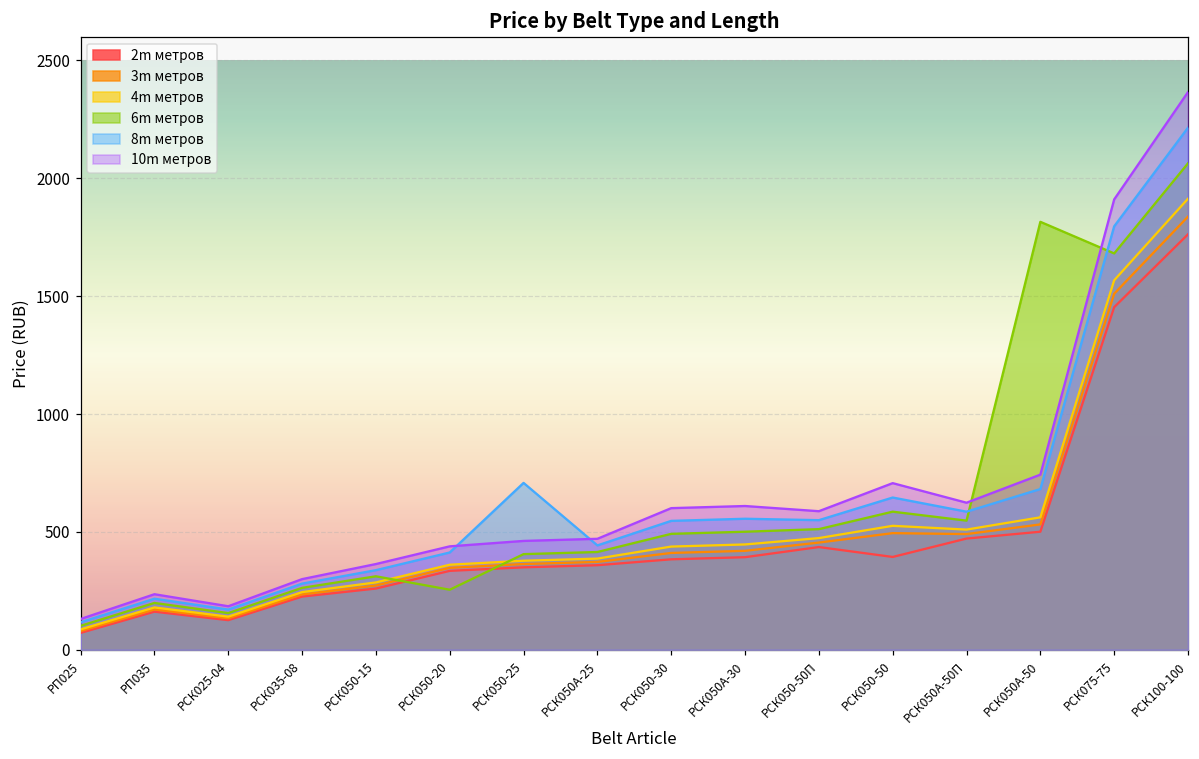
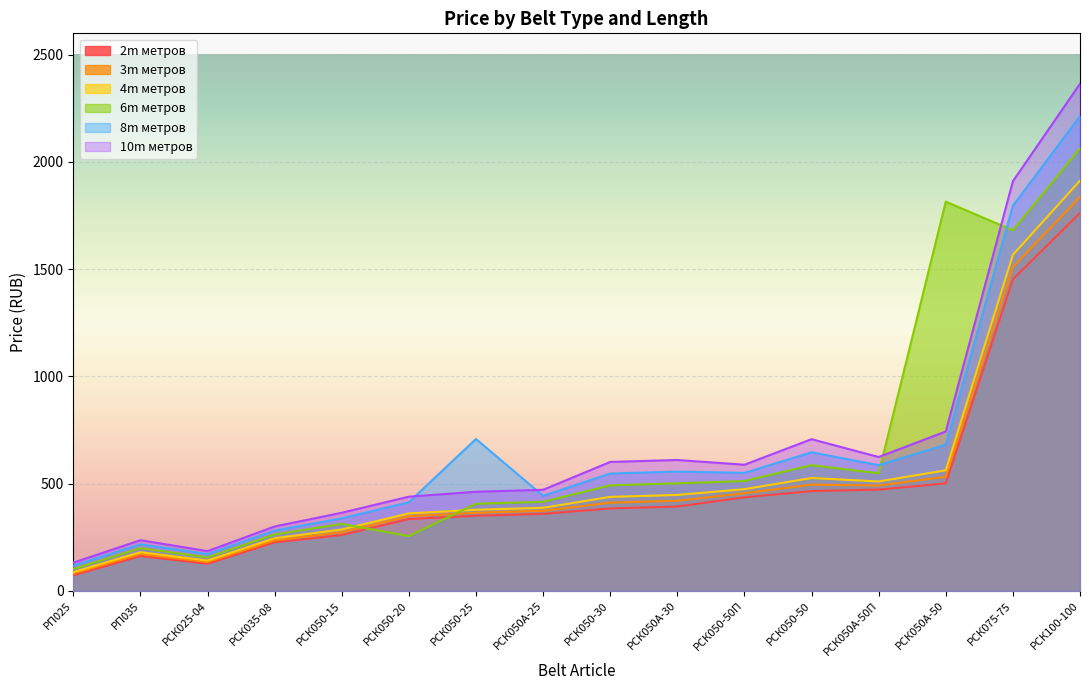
  {
    "2m метров": {
      "РСК050-15": 260,
      "РСК050-20": 340,
      "РСК050-25": 350,
      "РСК050А-25": 360,
      "РСК050-30": 380,
      "РСК050А-30": 390,
      "РСК050-50П": 440,
-     "РСК050-50": 390,
+     "РСК050-50": 470,
      "РСК050А-50П": 470,
      "РСК050А-50": 500,
      "РСК075-75": 1450,
      "РСК100-100": 1760
    },
    "3m метров": {
      "РСК050-15": 270,
      "РСК050-20": 350,
      "РСК050-25": 360,
      "РСК050А-25": 370,
      "РСК050-30": 410,
      "РСК050А-30": 420,
      "РСК050-50П": 460,
      "РСК050-50": 500,
      "РСК050А-50П": 490,
      "РСК050А-50": 530,
      "РСК075-75": 1510,
      "РСК100-100": 1840
    },
    "4m метров": {
      "РСК050-15": 290,
      "РСК050-20": 360,
      "РСК050-25": 380,
      "РСК050А-25": 390,
      "РСК050-30": 440,
      "РСК050А-30": 450,
      "РСК050-50П": 470,
      "РСК050-50": 530,
      "РСК050А-50П": 510,
      "РСК050А-50": 560,
      "РСК075-75": 1570,
      "РСК100-100": 1910
    },
    "6m метров": {
      "РП025": 100,
      "РП035": 200,
      "РСК025-04": 160,
      "РСК035-08": 260,
      "РСК050-15": 310,
      "РСК050-20": 260,
      "РСК050-25": 410,
      "РСК050А-25": 420,
      "РСК050-30": 490,
      "РСК050А-30": 500,
      "РСК050-50П": 510,
      "РСК050-50": 590,
      "РСК050А-50П": 550,
      "РСК050А-50": 1820,
      "РСК075-75": 1680,
      "РСК100-100": 2060
    },
    "8m метров": {
      "РП025": 120,
      "РП035": 220,
      "РСК025-04": 170,
      "РСК035-08": 280,
      "РСК050-15": 340,
      "РСК050-20": 410,
      "РСК050-25": 710,
      "РСК050А-25": 440,
      "РСК050-30": 550,
      "РСК050А-30": 560,
      "РСК050-50П": 550,
      "РСК050-50": 650,
      "РСК050А-50П": 590,
      "РСК050А-50": 680,
      "РСК075-75": 1800,
      "РСК100-100": 2210
    },
    "10m метров": {
      "РП025": 130,
      "РП035": 240,
      "РСК025-04": 190,
      "РСК035-08": 300,
      "РСК050-15": 360,
      "РСК050-20": 440,
      "РСК050-25": 460,
      "РСК050А-25": 470,
      "РСК050-30": 600,
      "РСК050А-30": 610,
      "РСК050-50П": 590,
      "РСК050-50": 710,
      "РСК050А-50П": 620,
      "РСК050А-50": 740,
      "РСК075-75": 1910,
      "РСК100-100": 2370
    }
  }
